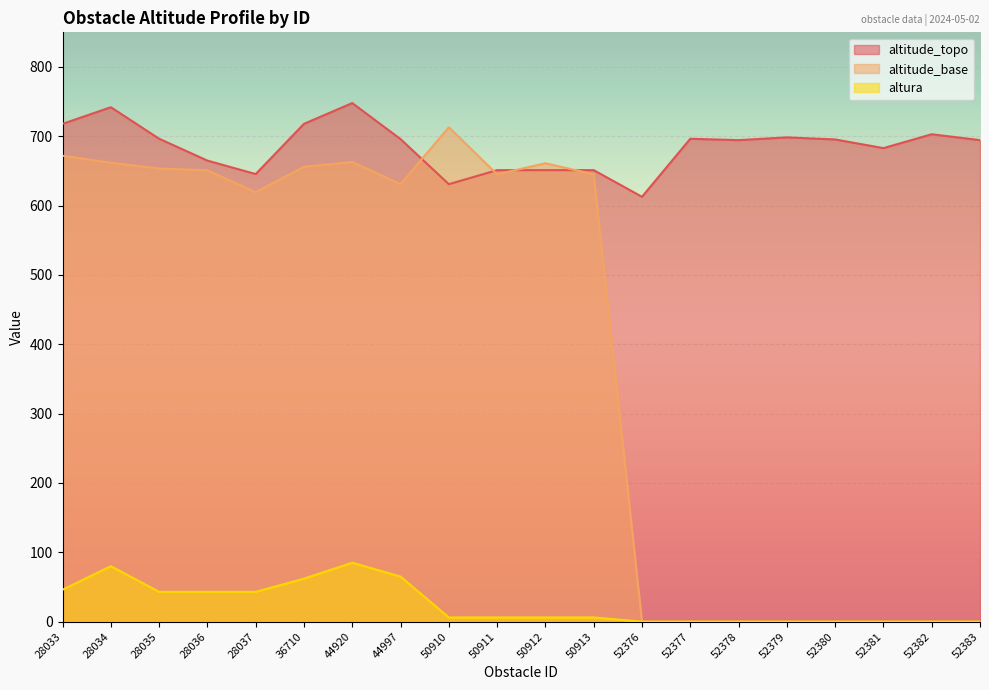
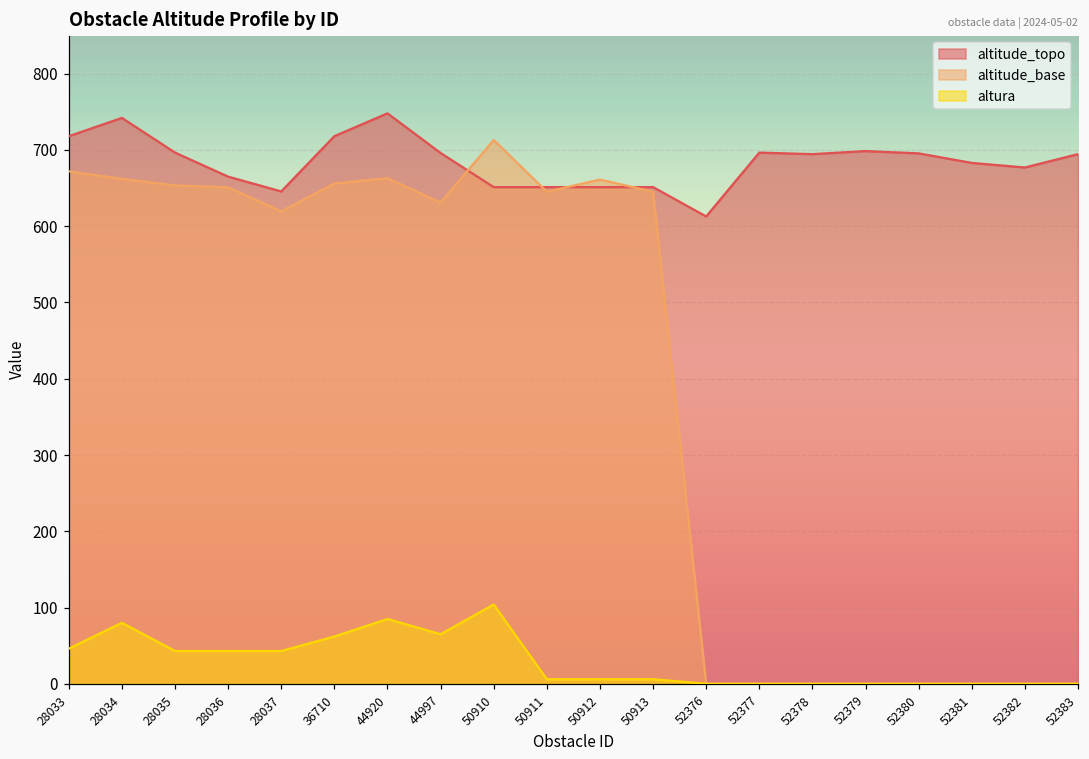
  {
    "altitude_topo": {
      "28033": 720,
      "28034": 740,
      "28035": 700,
      "28036": 670,
      "28037": 650,
      "36710": 720,
      "44920": 750,
      "44997": 700,
-     "50910": 630,
+     "50910": 650,
      "50911": 650,
      "50912": 650,
      "50913": 650,
      "52376": 610,
      "52377": 700,
      "52378": 690,
      "52379": 700,
      "52380": 700,
      "52381": 680,
-     "52382": 700,
+     "52382": 680,
      "52383": 690
    },
    "altitude_base": {
      "28033": 670,
      "28034": 660,
      "28035": 650,
      "28036": 650,
      "28037": 620,
      "36710": 660,
      "44920": 660,
      "44997": 630,
      "50910": 710,
      "50911": 650,
      "50912": 660,
      "50913": 650
    },
    "altura": {
      "28033": 50,
      "28034": 80,
      "28035": 40,
      "28036": 40,
      "28037": 40,
      "36710": 60,
      "44920": 90,
      "44997": 70,
-     "50910": 10,
+     "50910": 100,
      "50911": 10,
      "50912": 10,
      "50913": 10
    }
  }
